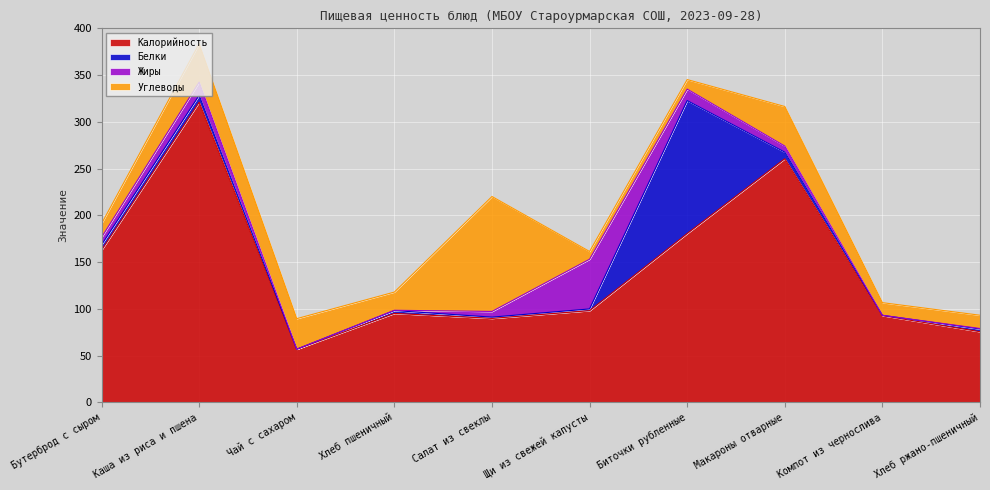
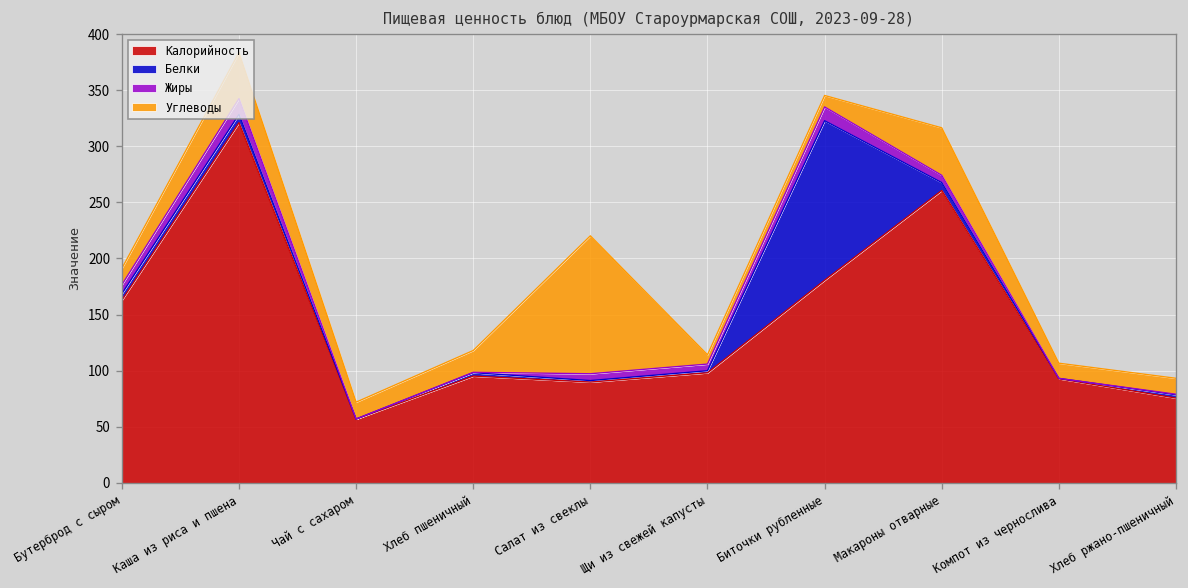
  {
    "Калорийность": {
      "Бутерброд с сыром": 160,
      "Каша из риса и пшена": 320,
      "Хлеб пшеничный": 100,
      "Биточки рубленные": 180,
      "Макароны отварные": 260,
      "Хлеб ржано-пшеничный": 80
    },
    "Белки": {
      "Бутерброд с сыром": 10,
      "Биточки рубленные": 140,
      "Макароны отварные": 10
    },
    "Жиры": {
      "Бутерброд с сыром": 10,
      "Салат из свеклы": 10,
-     "Щи из свежей капусты": 50,
+     "Щи из свежей капусты": 10,
      "Биточки рубленные": 10,
      "Макароны отварные": 10
    },
    "Углеводы": {
      "Бутерброд с сыром": 10,
-     "Чай с сахаром": 30,
+     "Чай с сахаром": 10,
      "Хлеб пшеничный": 20,
      "Салат из свеклы": 120,
      "Щи из свежей капусты": 10,
      "Биточки рубленные": 10,
      "Макароны отварные": 40,
      "Компот из чернослива": 10,
      "Хлеб ржано-пшеничный": 10
    }
  }
